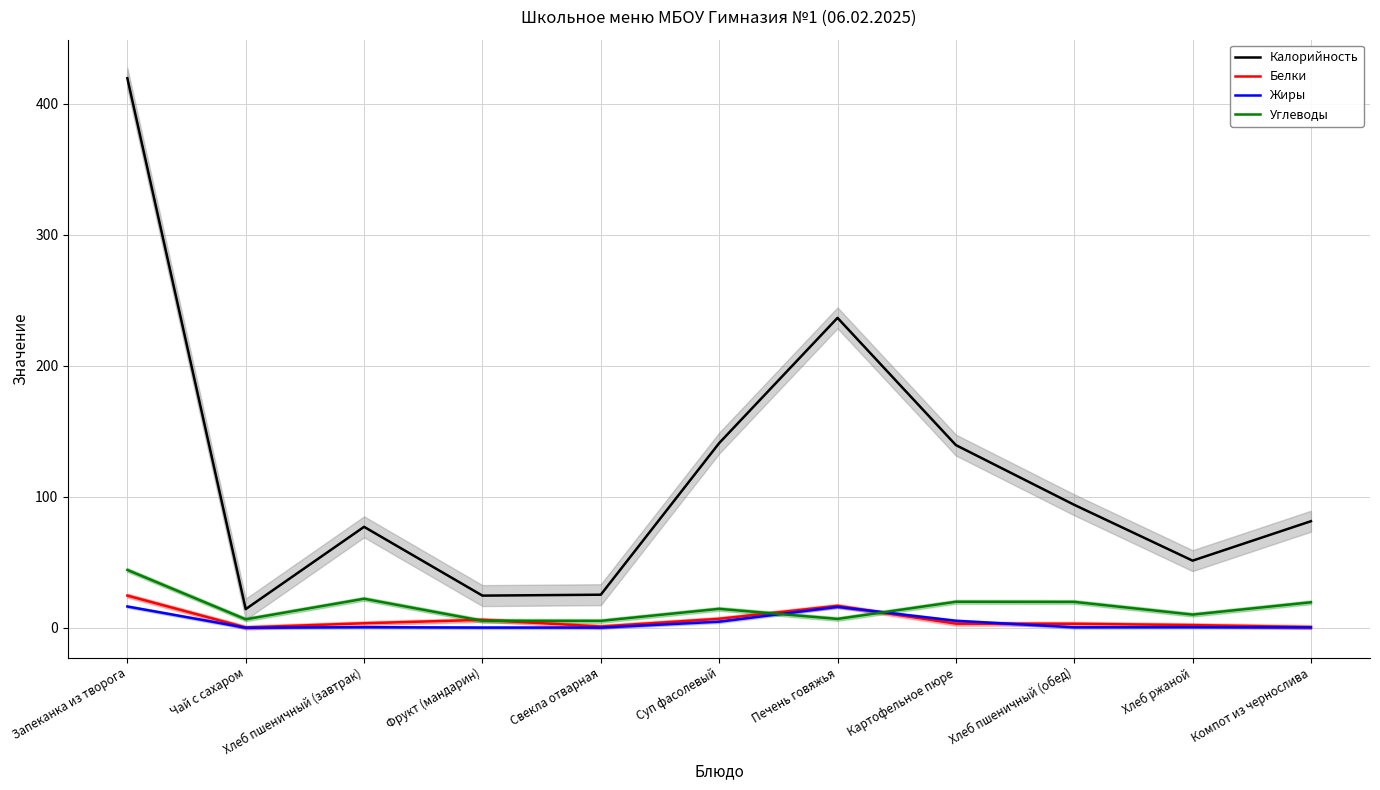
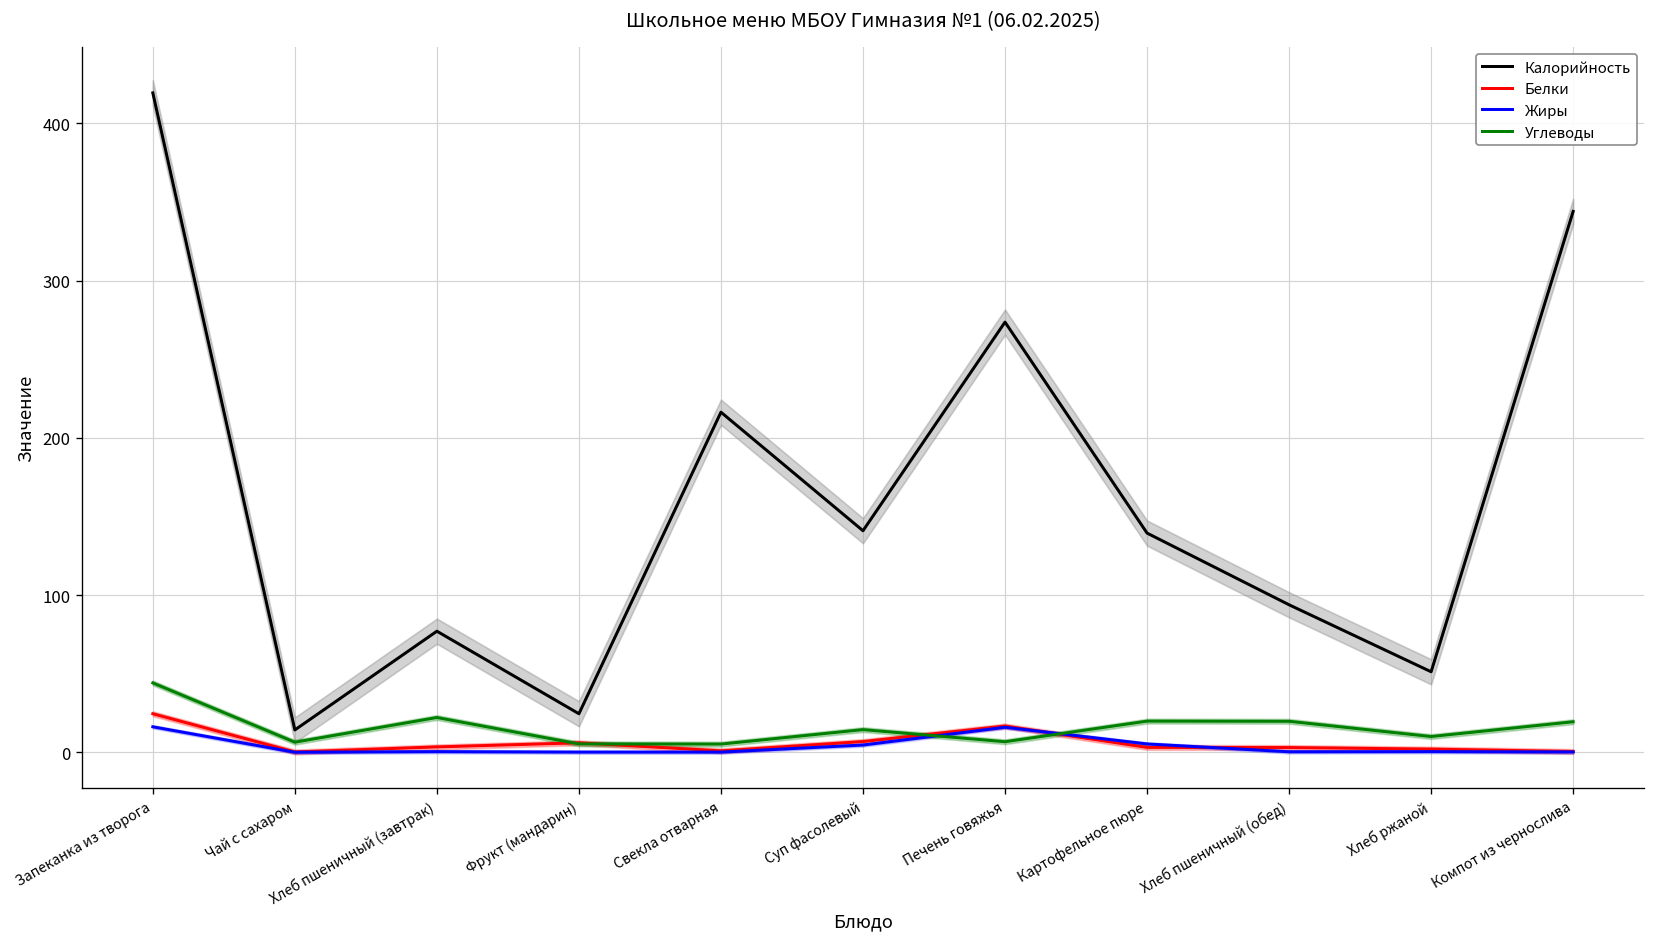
  {
    "Калорийность": {
      "Запеканка из творога": 419,
      "Чай с сахаром": 14,
      "Хлеб пшеничный (завтрак)": 77,
      "Фрукт (мандарин)": 25,
-     "Свекла отварная": 25,
+     "Свекла отварная": 216,
      "Суп фасолевый": 141,
-     "Печень говяжья": 237,
+     "Печень говяжья": 274,
      "Картофельное пюре": 139,
      "Хлеб пшеничный (обед)": 94,
      "Хлеб ржаной": 51,
-     "Компот из чернослива": 81
+     "Компот из чернослива": 344
    }
  }
